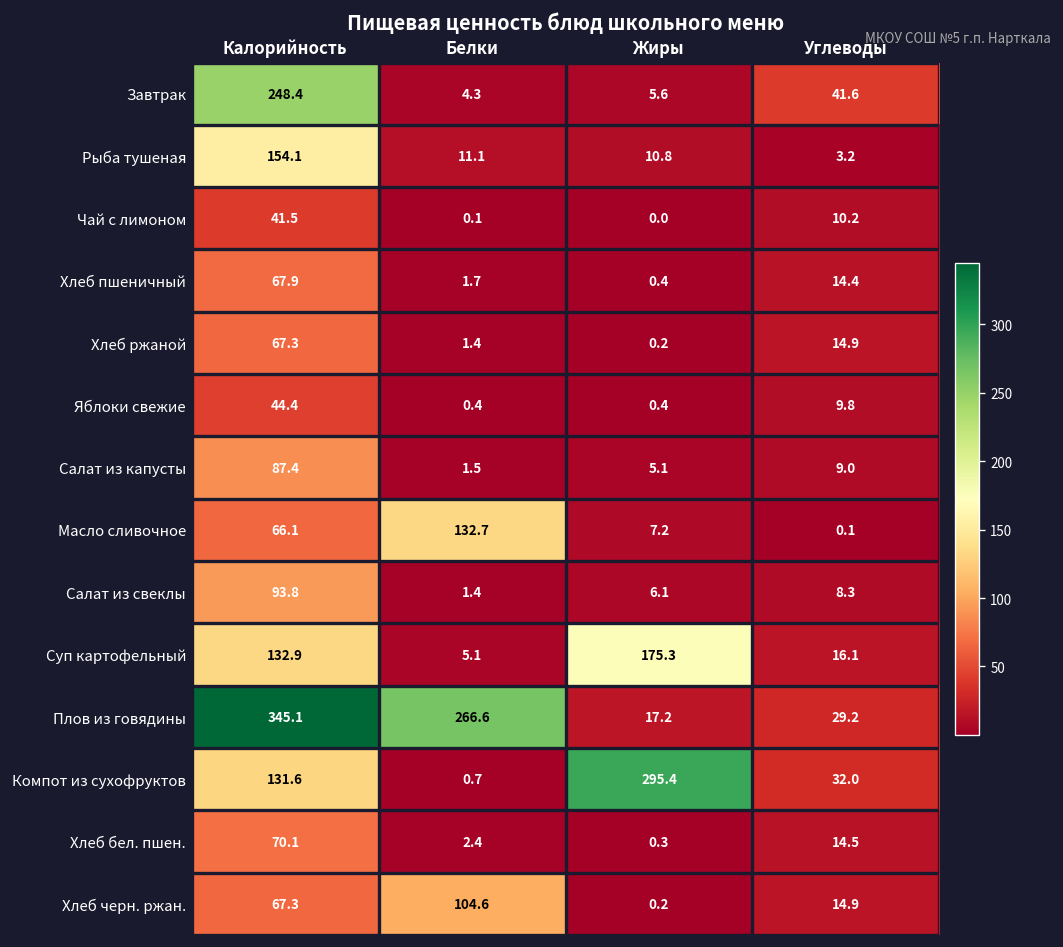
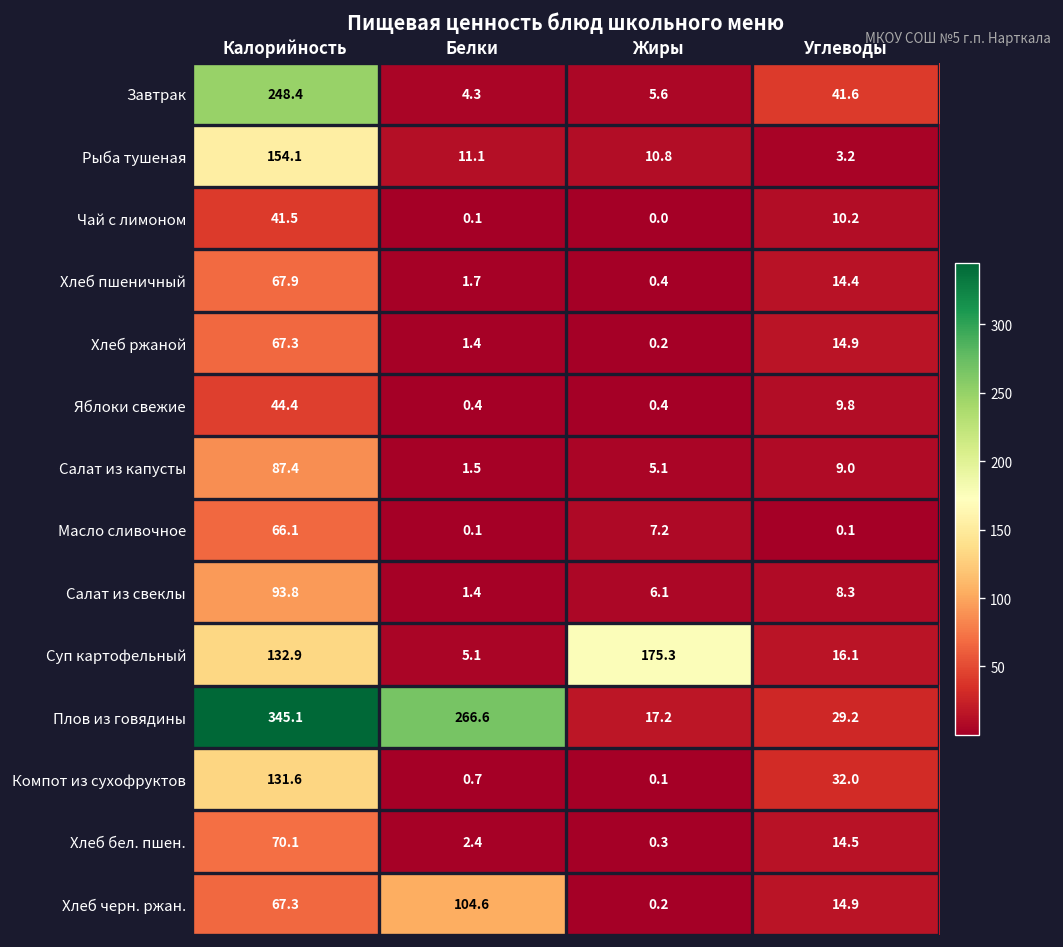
  {
    "Завтрак": {
      "Калорийность": 248.4,
      "Белки": 4.3,
      "Жиры": 5.6,
      "Углеводы": 41.6
    },
    "Рыба тушеная": {
      "Калорийность": 154.1,
      "Белки": 11.1,
      "Жиры": 10.8,
      "Углеводы": 3.2
    },
    "Чай с лимоном": {
      "Калорийность": 41.5,
      "Белки": 0.1,
      "Жиры": 0.0,
      "Углеводы": 10.2
    },
    "Хлеб пшеничный": {
      "Калорийность": 67.9,
      "Белки": 1.7,
      "Жиры": 0.4,
      "Углеводы": 14.4
    },
    "Хлеб ржаной": {
      "Калорийность": 67.3,
      "Белки": 1.4,
      "Жиры": 0.2,
      "Углеводы": 14.9
    },
    "Яблоки свежие": {
      "Калорийность": 44.4,
      "Белки": 0.4,
      "Жиры": 0.4,
      "Углеводы": 9.8
    },
    "Салат из капусты": {
      "Калорийность": 87.4,
      "Белки": 1.5,
      "Жиры": 5.1,
      "Углеводы": 9.0
    },
    "Масло сливочное": {
      "Калорийность": 66.1,
-     "Белки": 132.7,
+     "Белки": 0.1,
      "Жиры": 7.2,
      "Углеводы": 0.1
    },
    "Салат из свеклы": {
      "Калорийность": 93.8,
      "Белки": 1.4,
      "Жиры": 6.1,
      "Углеводы": 8.3
    },
    "Суп картофельный": {
      "Калорийность": 132.9,
      "Белки": 5.1,
      "Жиры": 175.3,
      "Углеводы": 16.1
    },
    "Плов из говядины": {
      "Калорийность": 345.1,
      "Белки": 266.6,
      "Жиры": 17.2,
      "Углеводы": 29.2
    },
    "Компот из сухофруктов": {
      "Калорийность": 131.6,
      "Белки": 0.7,
-     "Жиры": 295.4,
+     "Жиры": 0.1,
      "Углеводы": 32.0
    },
    "Хлеб бел. пшен.": {
      "Калорийность": 70.1,
      "Белки": 2.4,
      "Жиры": 0.3,
      "Углеводы": 14.5
    },
    "Хлеб черн. ржан.": {
      "Калорийность": 67.3,
      "Белки": 104.6,
      "Жиры": 0.2,
      "Углеводы": 14.9
    }
  }
